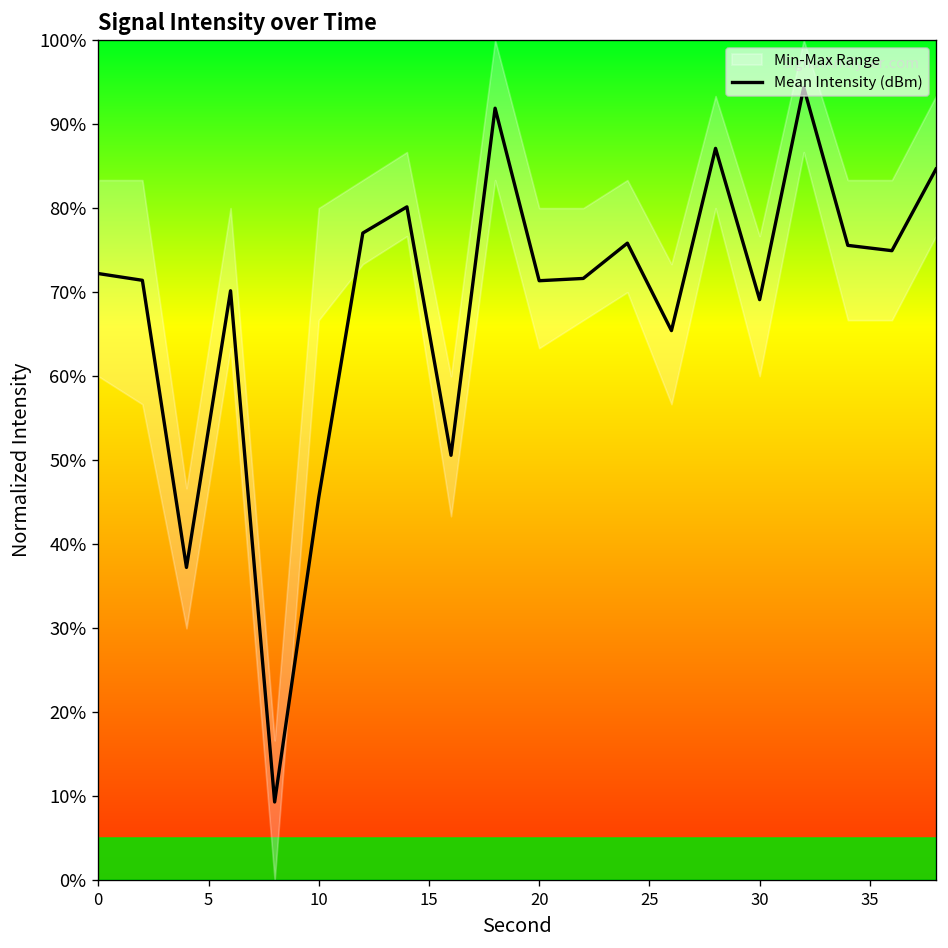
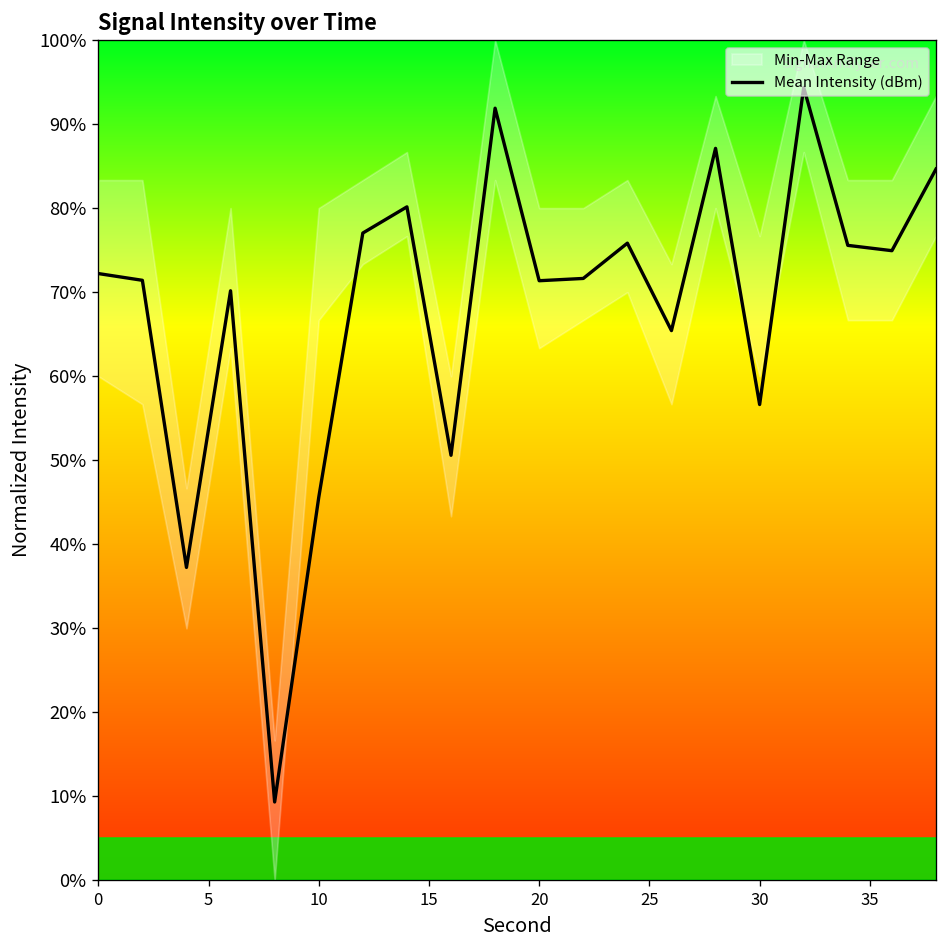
  {
    "Mean Intensity (dBm)": {
      "0": "72%",
      "10": "46%",
      "20": "71%",
-     "30": "69%"
+     "30": "57%"
    }
  }
